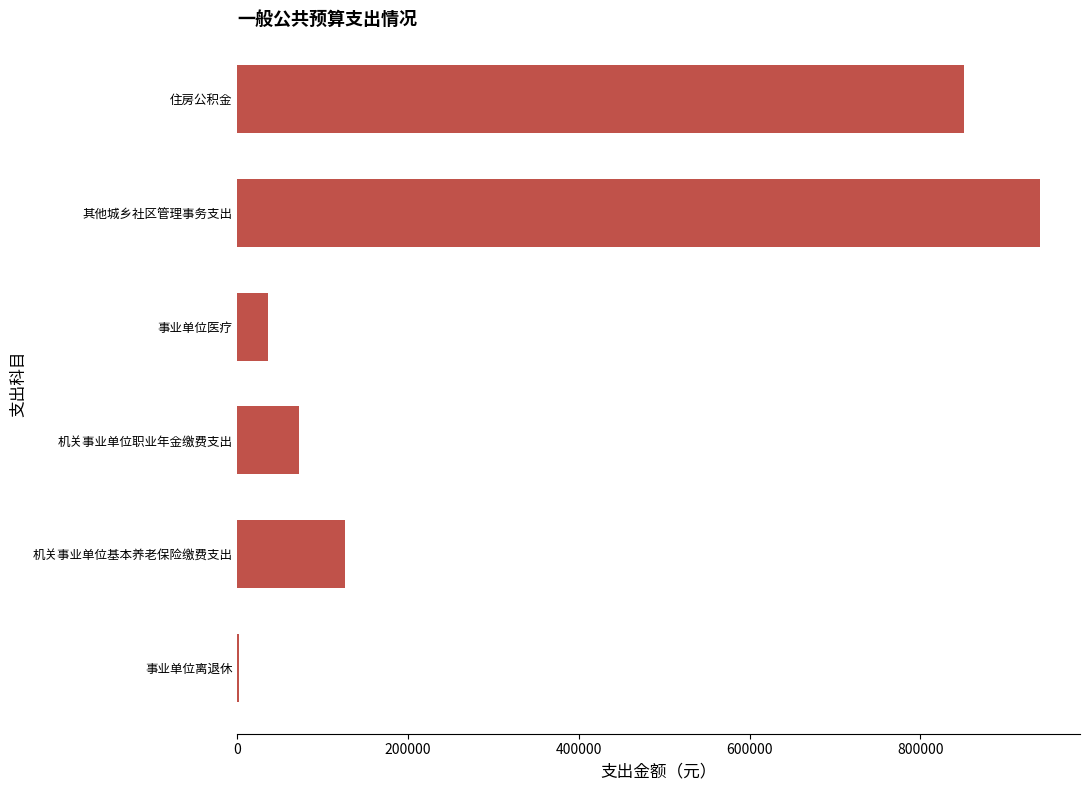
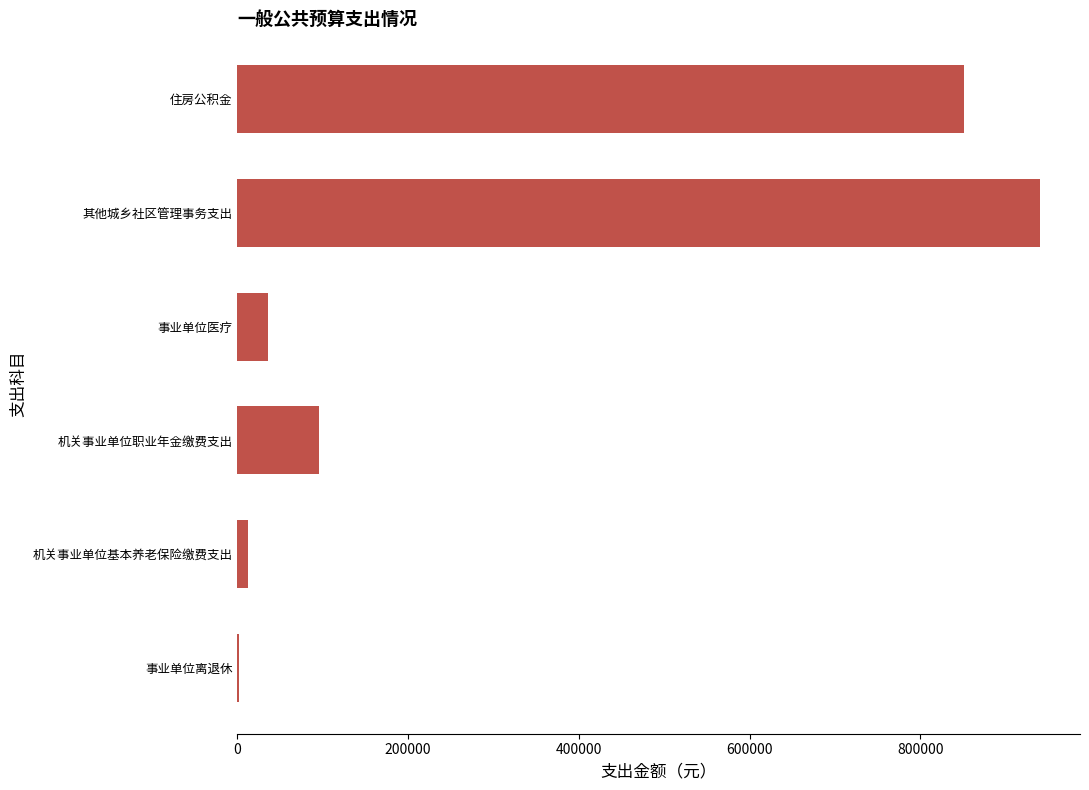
  {
    "住房公积金": 850000,
    "其他城乡社区管理事务支出": 940000,
    "事业单位医疗": 40000,
-   "机关事业单位职业年金缴费支出": 70000,
-   "机关事业单位基本养老保险缴费支出": 130000
+   "机关事业单位职业年金缴费支出": 100000,
+   "机关事业单位基本养老保险缴费支出": 10000
  }
